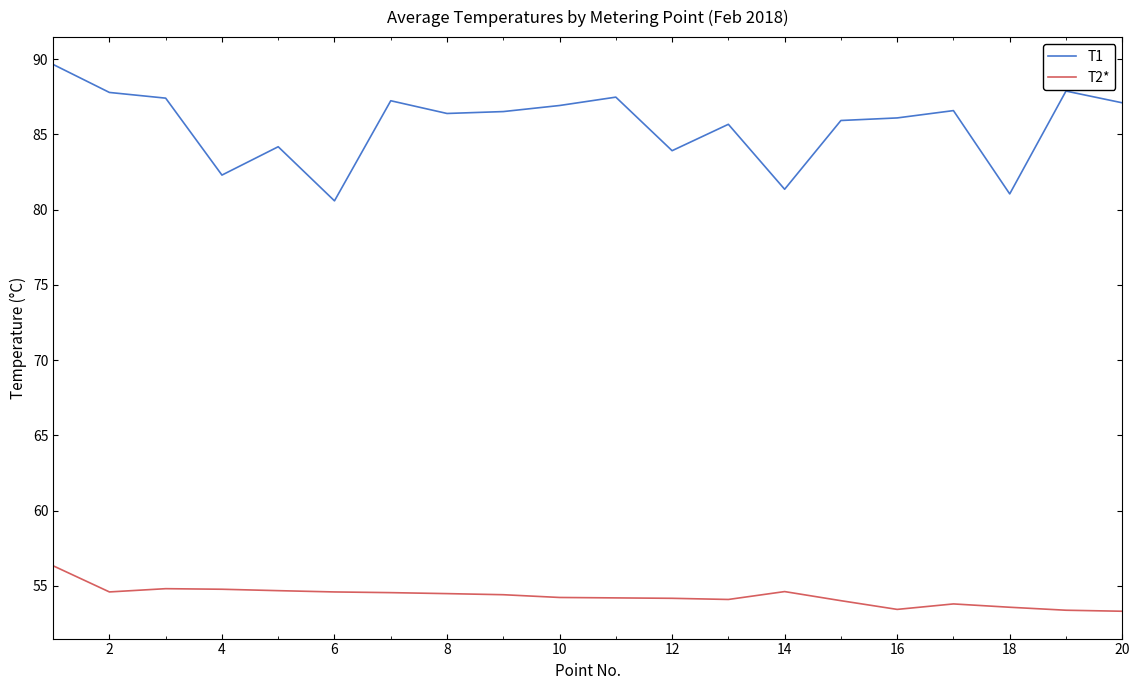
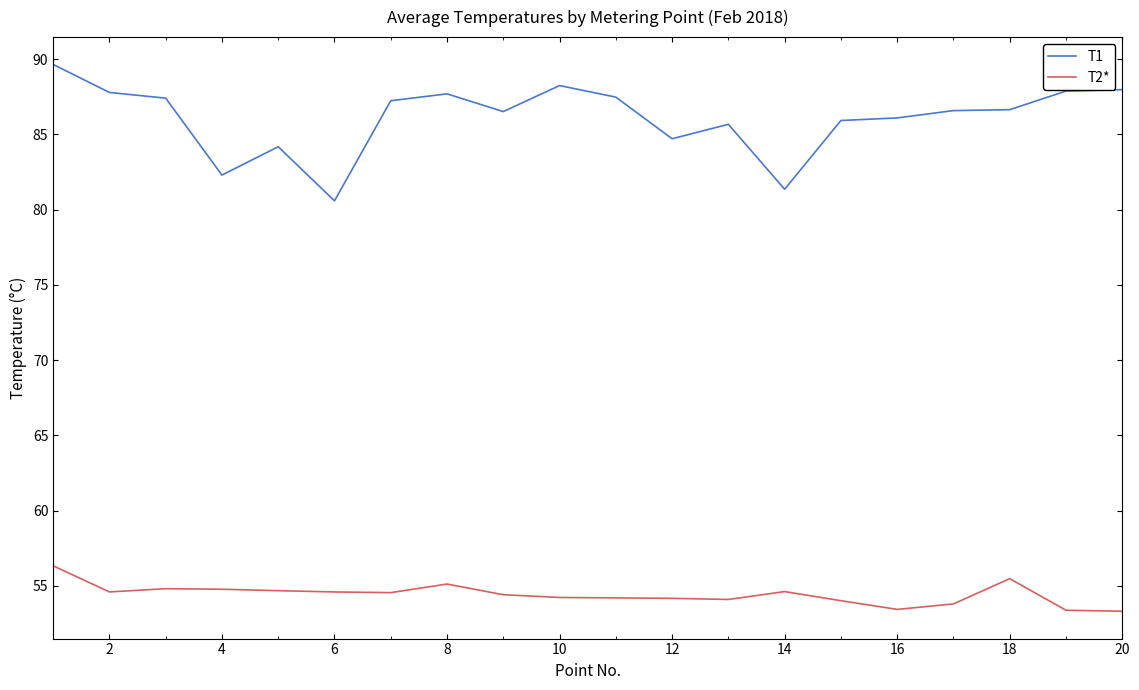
  {
    "T1": {
      "2": 87.8,
      "4": 82.3,
      "6": 80.6,
-     "8": 86.4,
-     "10": 86.9,
-     "12": 83.9,
+     "8": 87.7,
+     "10": 88.2,
+     "12": 84.7,
      "14": 81.4,
      "16": 86.1,
-     "18": 81.0,
-     "20": 87.1
+     "18": 86.6,
+     "20": 88.0
    },
    "T2*": {
      "2": 54.6,
      "4": 54.8,
      "6": 54.6,
-     "8": 54.5,
+     "8": 55.1,
      "10": 54.2,
      "12": 54.2,
      "14": 54.6,
      "16": 53.4,
-     "18": 53.6,
+     "18": 55.5,
      "20": 53.3
    }
  }
